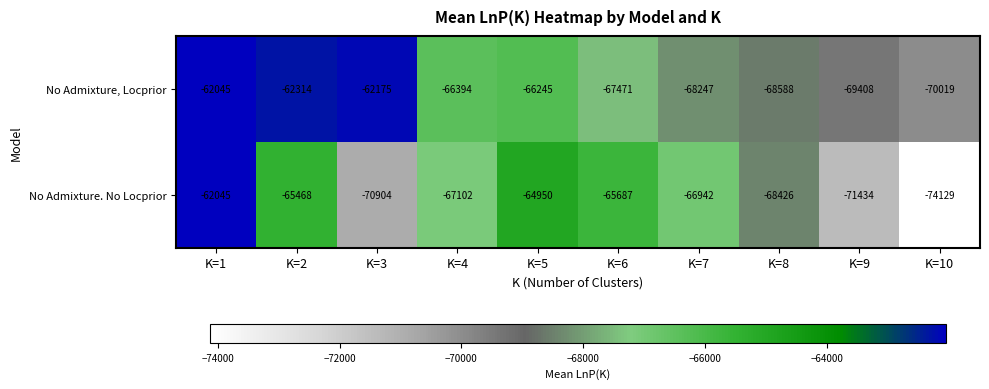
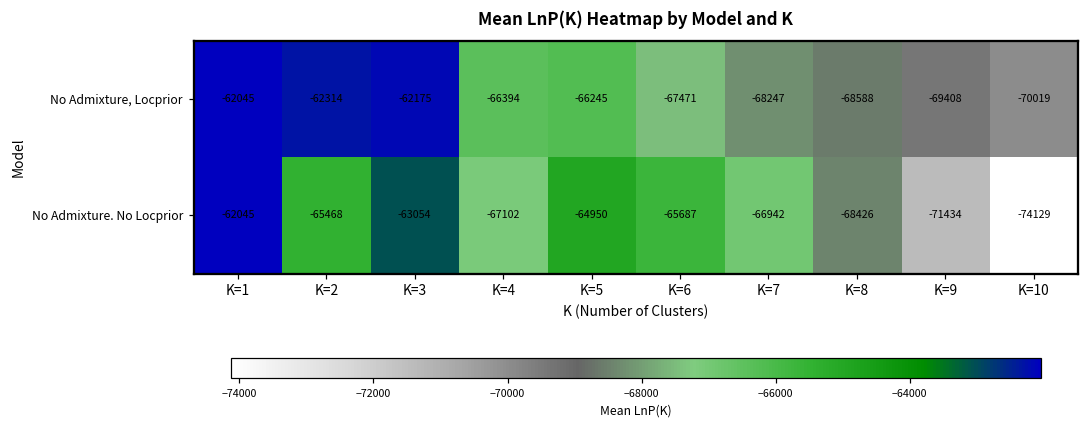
  {
    "No Admixture, Locprior": {
      "K=1": -62045,
      "K=2": -62314,
      "K=3": -62175,
      "K=4": -66394,
      "K=5": -66245,
      "K=6": -67471,
      "K=7": -68247,
      "K=8": -68588,
      "K=9": -69408,
      "K=10": -70019
    },
    "No Admixture. No Locprior": {
      "K=1": -62045,
      "K=2": -65468,
-     "K=3": -70904,
+     "K=3": -63054,
      "K=4": -67102,
      "K=5": -64950,
      "K=6": -65687,
      "K=7": -66942,
      "K=8": -68426,
      "K=9": -71434,
      "K=10": -74129
    }
  }
